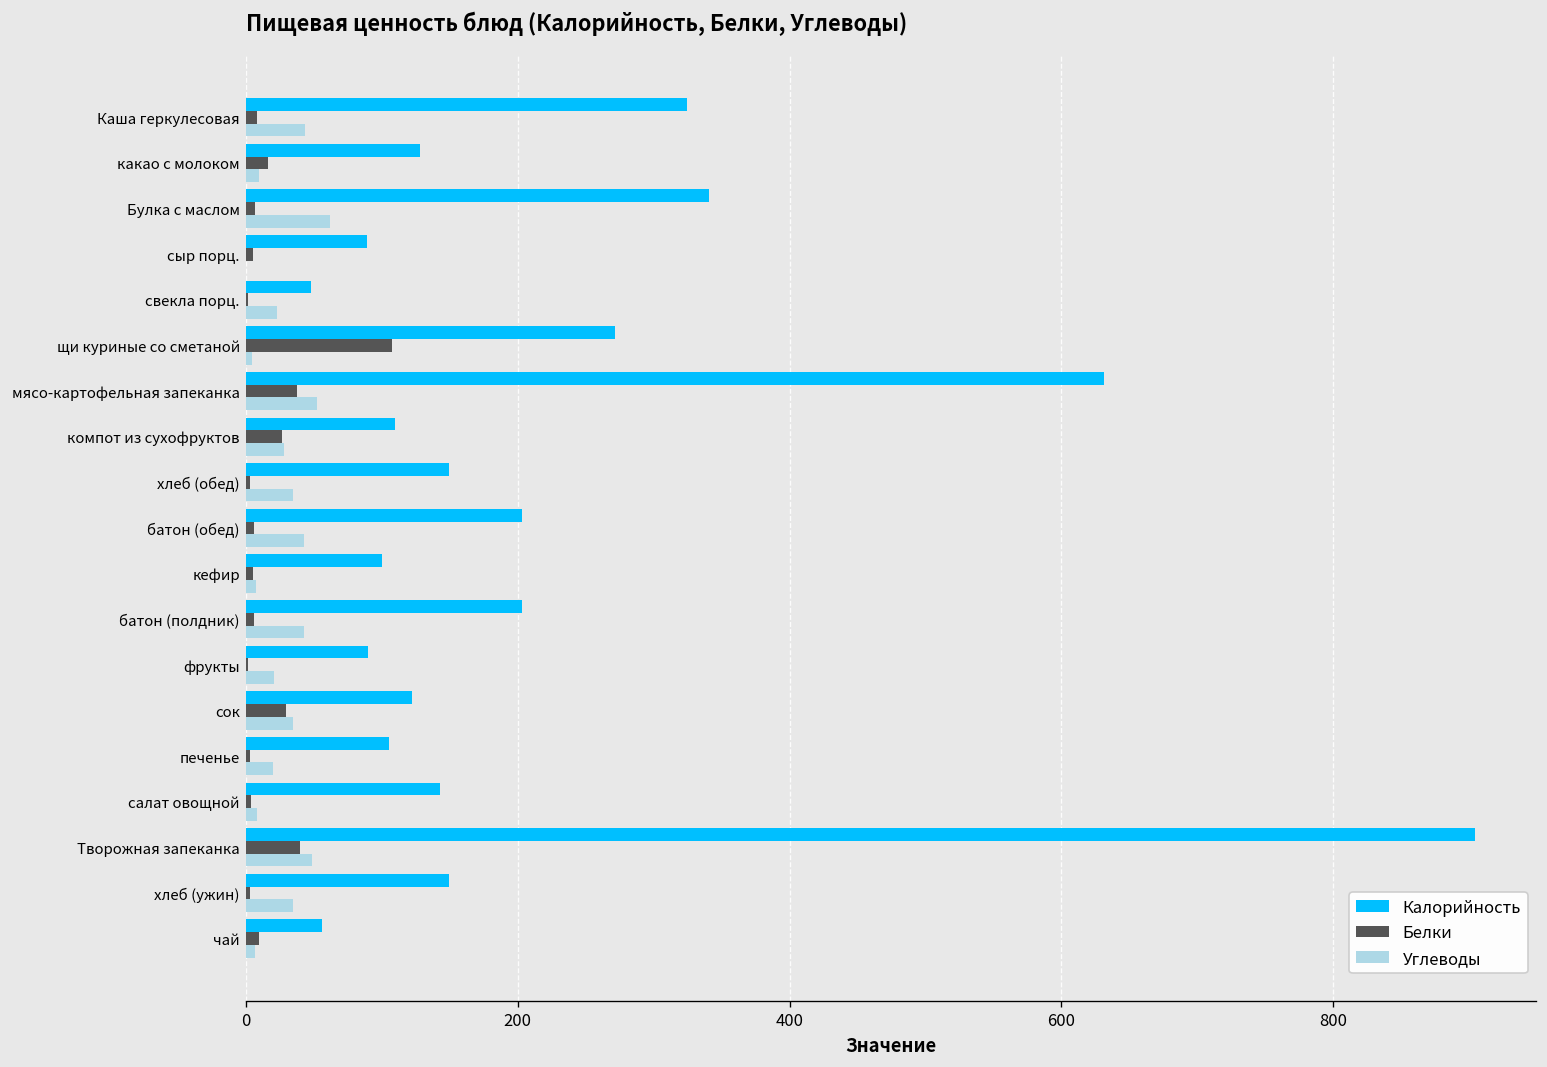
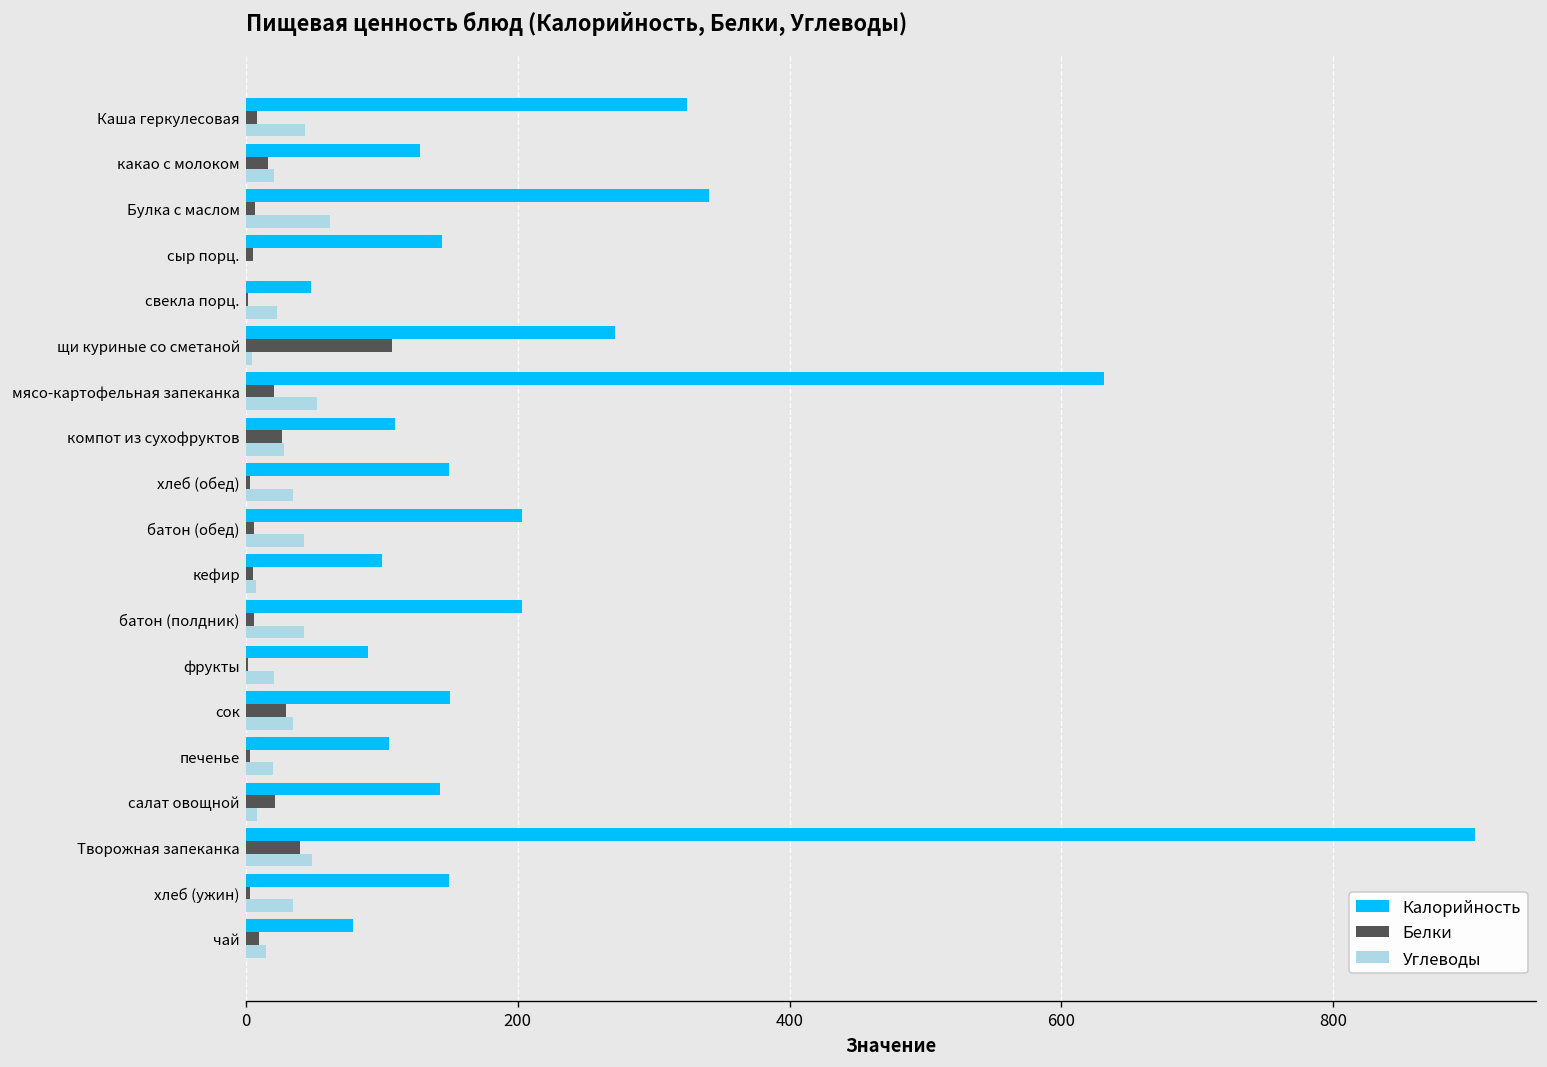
  {
    "Калорийность": {
      "Каша геркулесовая": 325,
      "какао с молоком": 128,
      "Булка с маслом": 341,
-     "сыр порц.": 89,
+     "сыр порц.": 144,
      "свекла порц.": 48,
      "щи куриные со сметаной": 272,
      "мясо-картофельная запеканка": 631,
      "компот из сухофруктов": 110,
      "хлеб (обед)": 150,
      "батон (обед)": 203,
      "кефир": 100,
      "батон (полдник)": 203,
      "фрукты": 90,
-     "сок": 123,
+     "сок": 150,
      "печенье": 106,
      "салат овощной": 143,
      "Творожная запеканка": 904,
      "хлеб (ужин)": 150,
-     "чай": 56
+     "чай": 79
    },
    "Белки": {
      "Каша геркулесовая": 8,
      "какао с молоком": 16,
      "Булка с маслом": 7,
      "сыр порц.": 6,
      "щи куриные со сметаной": 108,
-     "мясо-картофельная запеканка": 38,
+     "мясо-картофельная запеканка": 21,
      "компот из сухофруктов": 27,
      "хлеб (обед)": 3,
      "батон (обед)": 6,
      "кефир": 6,
      "батон (полдник)": 6,
      "сок": 30,
      "печенье": 3,
-     "салат овощной": 4,
+     "салат овощной": 22,
      "Творожная запеканка": 40,
      "хлеб (ужин)": 3,
      "чай": 10
    },
    "Углеводы": {
      "Каша геркулесовая": 44,
-     "какао с молоком": 10,
+     "какао с молоком": 21,
      "Булка с маслом": 62,
      "сыр порц.": 0,
      "свекла порц.": 23,
      "щи куриные со сметаной": 4,
      "мясо-картофельная запеканка": 53,
      "компот из сухофруктов": 29,
      "хлеб (обед)": 35,
      "батон (обед)": 43,
      "кефир": 8,
      "батон (полдник)": 43,
      "фрукты": 21,
      "сок": 35,
      "печенье": 20,
      "салат овощной": 8,
      "Творожная запеканка": 48,
      "хлеб (ужин)": 35,
-     "чай": 7
+     "чай": 15
    }
  }
